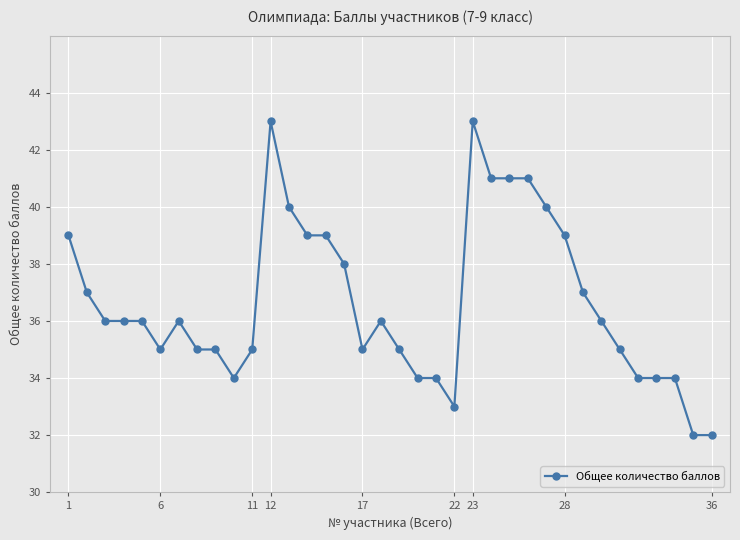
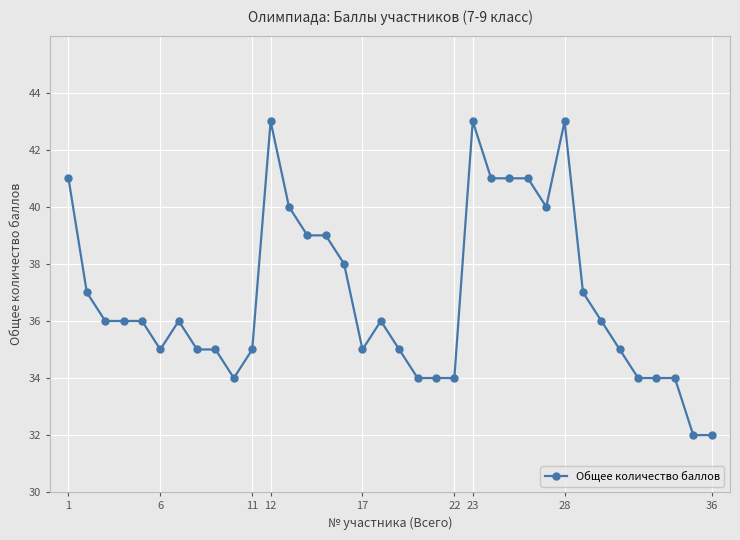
  {
-   "1": 39,
+   "1": 41,
    "6": 35,
    "11": 35,
    "12": 43,
    "17": 35,
-   "22": 33,
+   "22": 34,
    "23": 43,
-   "28": 39,
+   "28": 43,
    "36": 32
  }
